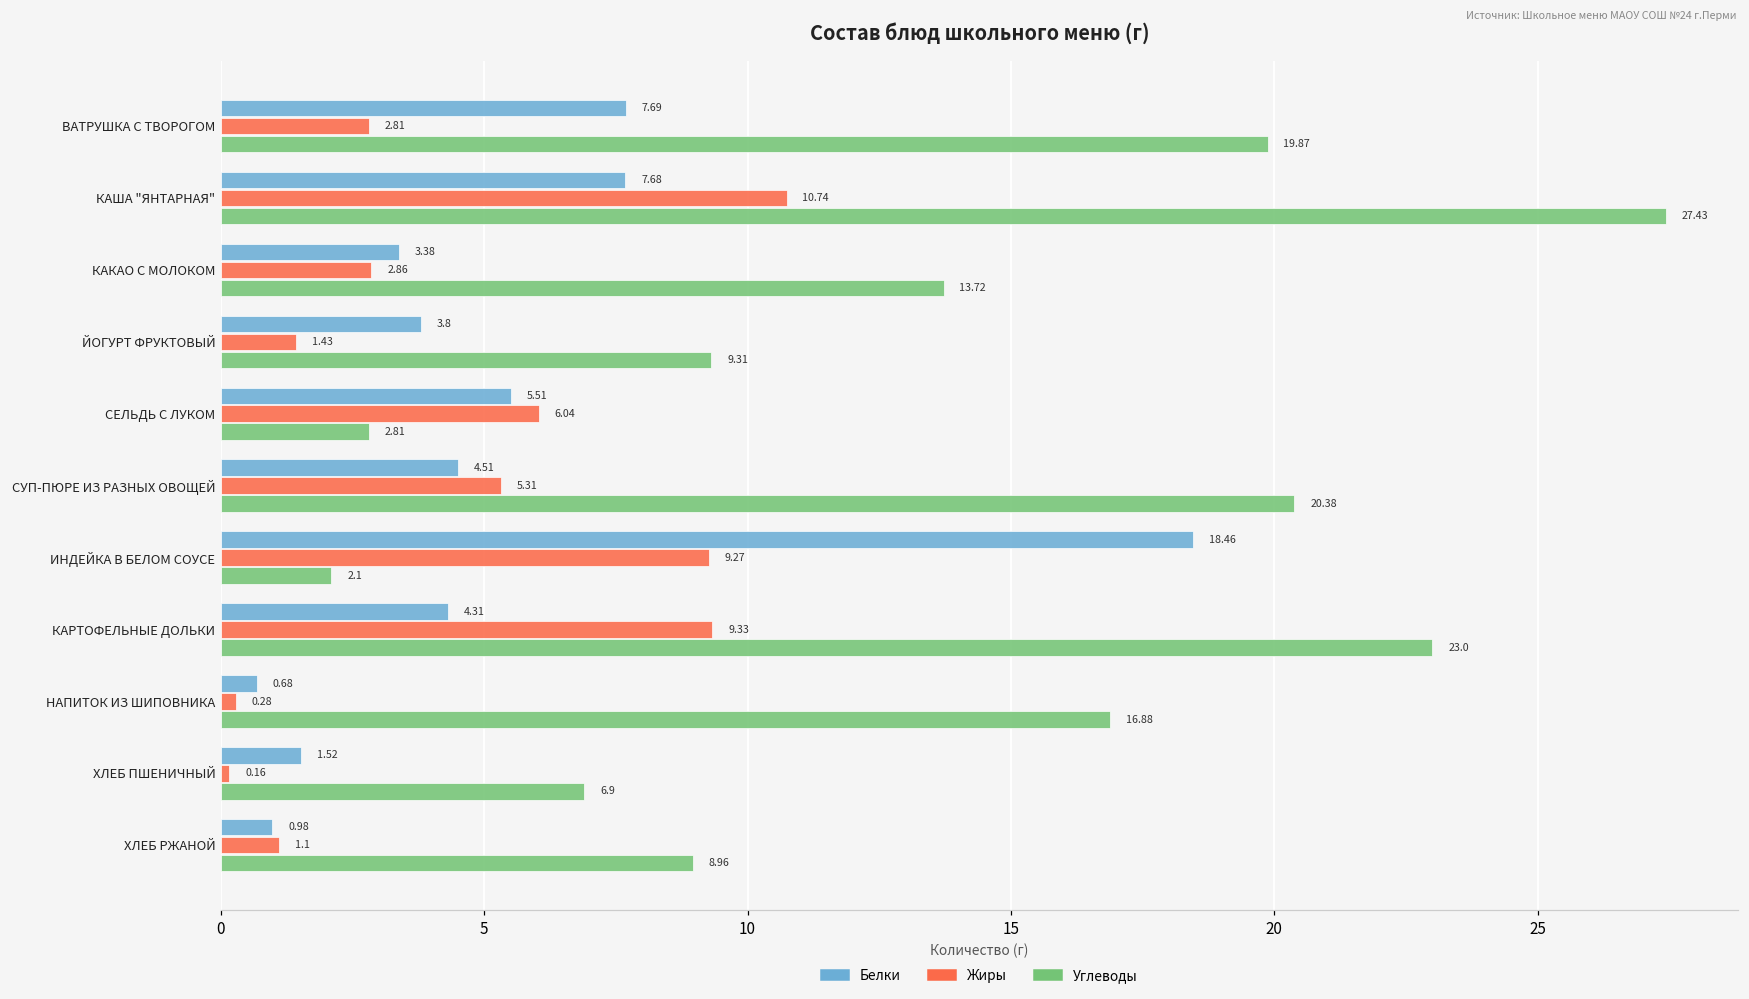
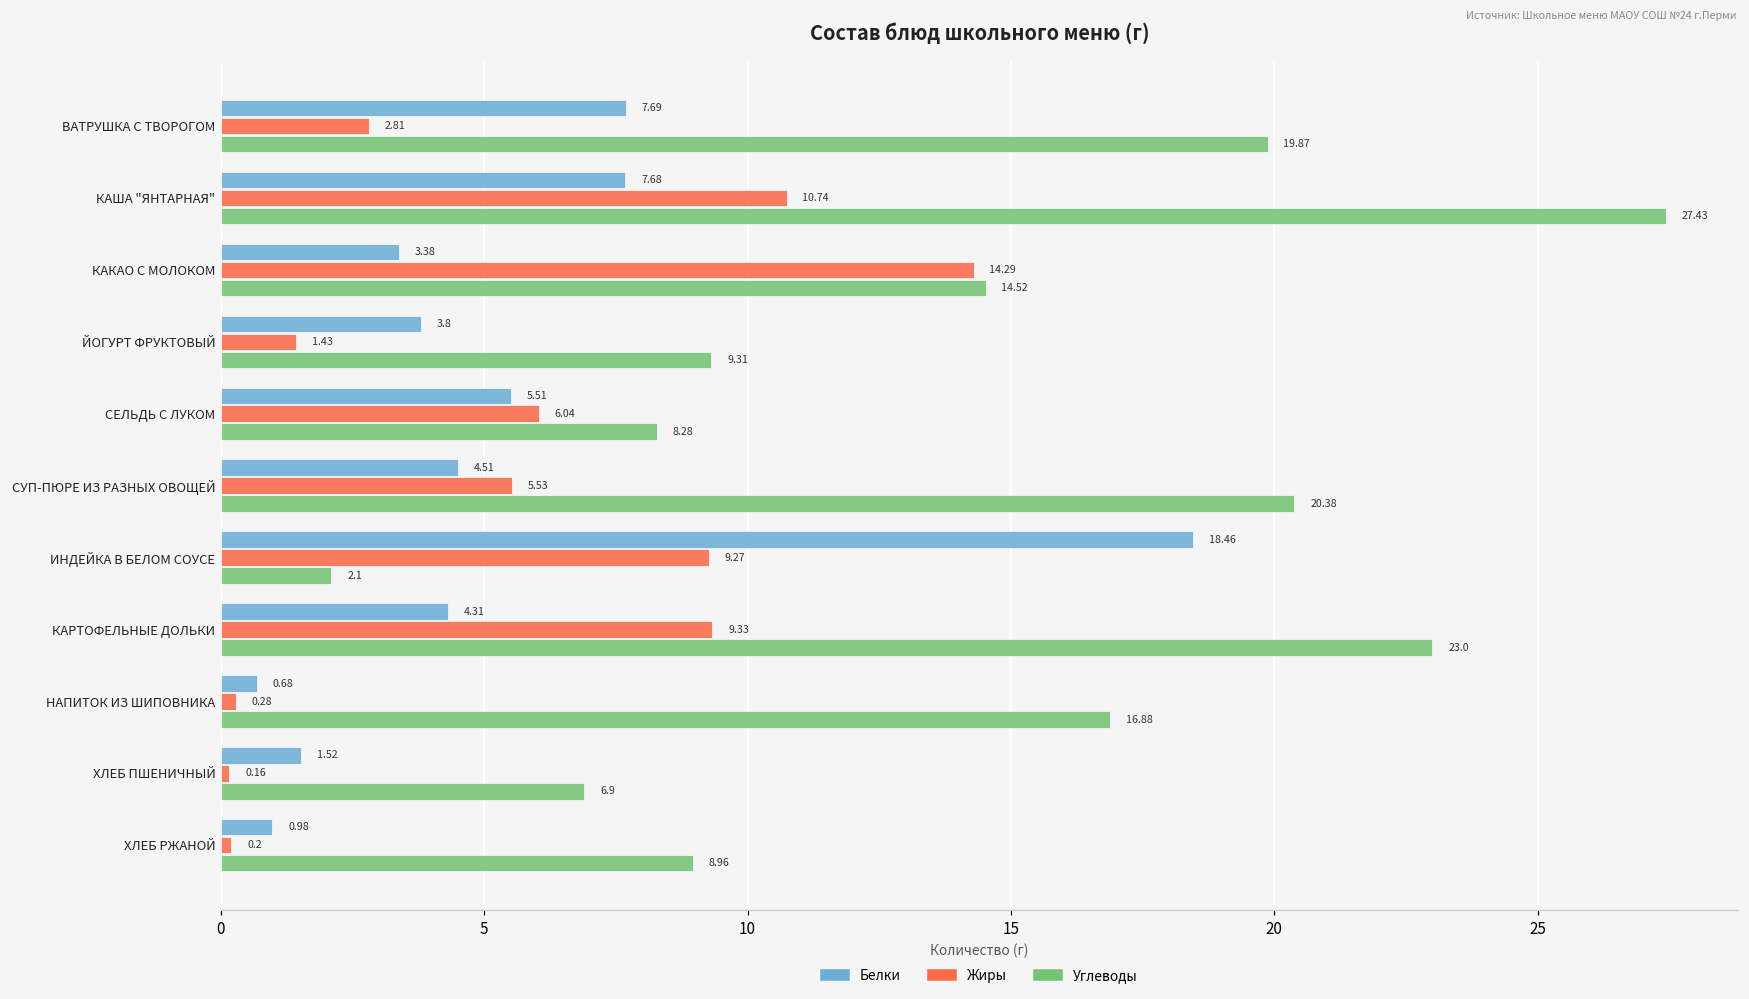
  {
    "Белки": {
      "ВАТРУШКА С ТВОРОГОМ": 7.69,
      "КАША \"ЯНТАРНАЯ\"": 7.68,
      "КАКАО С МОЛОКОМ": 3.38,
      "ЙОГУРТ ФРУКТОВЫЙ": 3.8,
      "СЕЛЬДЬ С ЛУКОМ": 5.51,
      "СУП-ПЮРЕ ИЗ РАЗНЫХ ОВОЩЕЙ": 4.51,
      "ИНДЕЙКА В БЕЛОМ СОУСЕ": 18.46,
      "КАРТОФЕЛЬНЫЕ ДОЛЬКИ": 4.31,
      "НАПИТОК ИЗ ШИПОВНИКА": 0.68,
      "ХЛЕБ ПШЕНИЧНЫЙ": 1.52,
      "ХЛЕБ РЖАНОЙ": 0.98
    },
    "Жиры": {
      "ВАТРУШКА С ТВОРОГОМ": 2.81,
      "КАША \"ЯНТАРНАЯ\"": 10.74,
-     "КАКАО С МОЛОКОМ": 2.86,
+     "КАКАО С МОЛОКОМ": 14.29,
      "ЙОГУРТ ФРУКТОВЫЙ": 1.43,
      "СЕЛЬДЬ С ЛУКОМ": 6.04,
-     "СУП-ПЮРЕ ИЗ РАЗНЫХ ОВОЩЕЙ": 5.31,
+     "СУП-ПЮРЕ ИЗ РАЗНЫХ ОВОЩЕЙ": 5.53,
      "ИНДЕЙКА В БЕЛОМ СОУСЕ": 9.27,
      "КАРТОФЕЛЬНЫЕ ДОЛЬКИ": 9.33,
      "НАПИТОК ИЗ ШИПОВНИКА": 0.28,
      "ХЛЕБ ПШЕНИЧНЫЙ": 0.16,
-     "ХЛЕБ РЖАНОЙ": 1.1
+     "ХЛЕБ РЖАНОЙ": 0.2
    },
    "Углеводы": {
      "ВАТРУШКА С ТВОРОГОМ": 19.87,
      "КАША \"ЯНТАРНАЯ\"": 27.43,
-     "КАКАО С МОЛОКОМ": 13.72,
+     "КАКАО С МОЛОКОМ": 14.52,
      "ЙОГУРТ ФРУКТОВЫЙ": 9.31,
-     "СЕЛЬДЬ С ЛУКОМ": 2.81,
+     "СЕЛЬДЬ С ЛУКОМ": 8.28,
      "СУП-ПЮРЕ ИЗ РАЗНЫХ ОВОЩЕЙ": 20.38,
      "ИНДЕЙКА В БЕЛОМ СОУСЕ": 2.1,
      "КАРТОФЕЛЬНЫЕ ДОЛЬКИ": 23.0,
      "НАПИТОК ИЗ ШИПОВНИКА": 16.88,
      "ХЛЕБ ПШЕНИЧНЫЙ": 6.9,
      "ХЛЕБ РЖАНОЙ": 8.96
    }
  }
